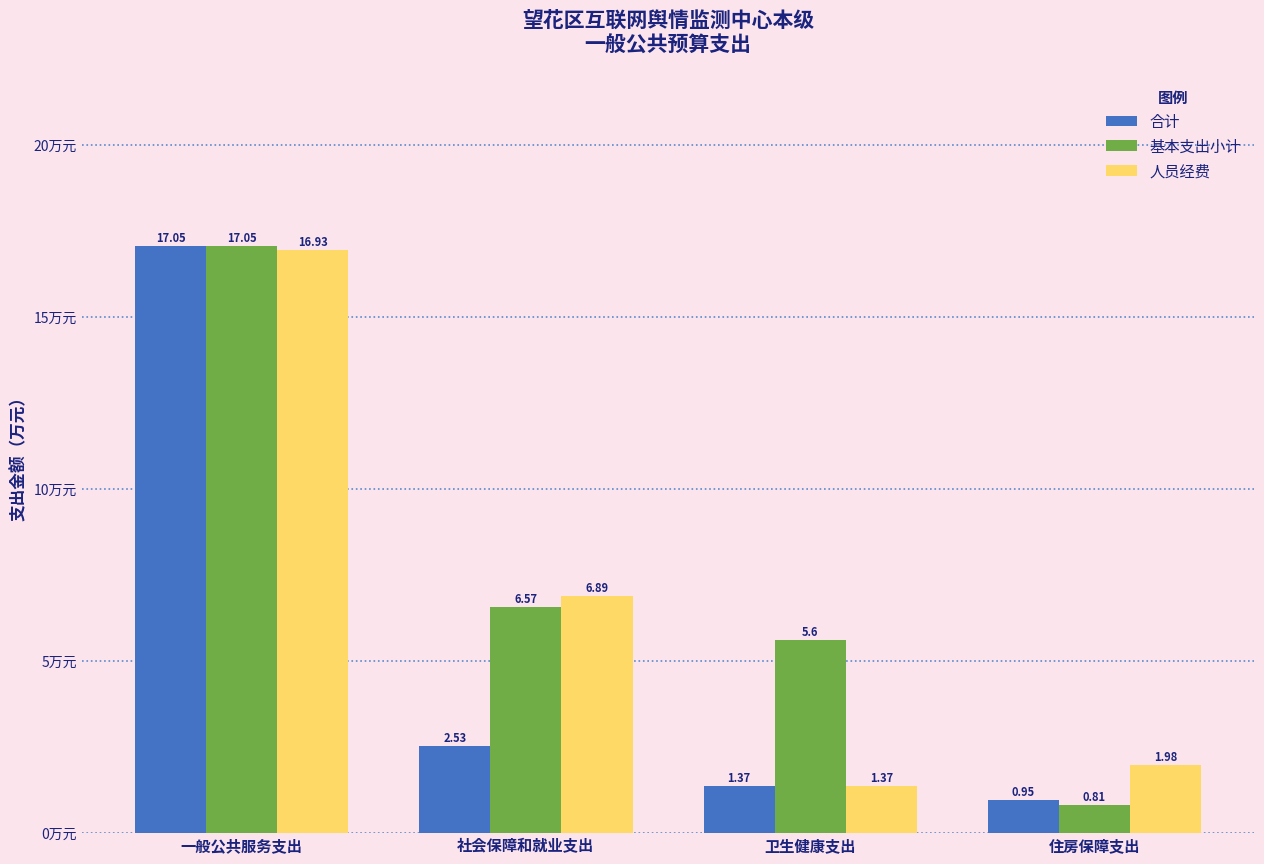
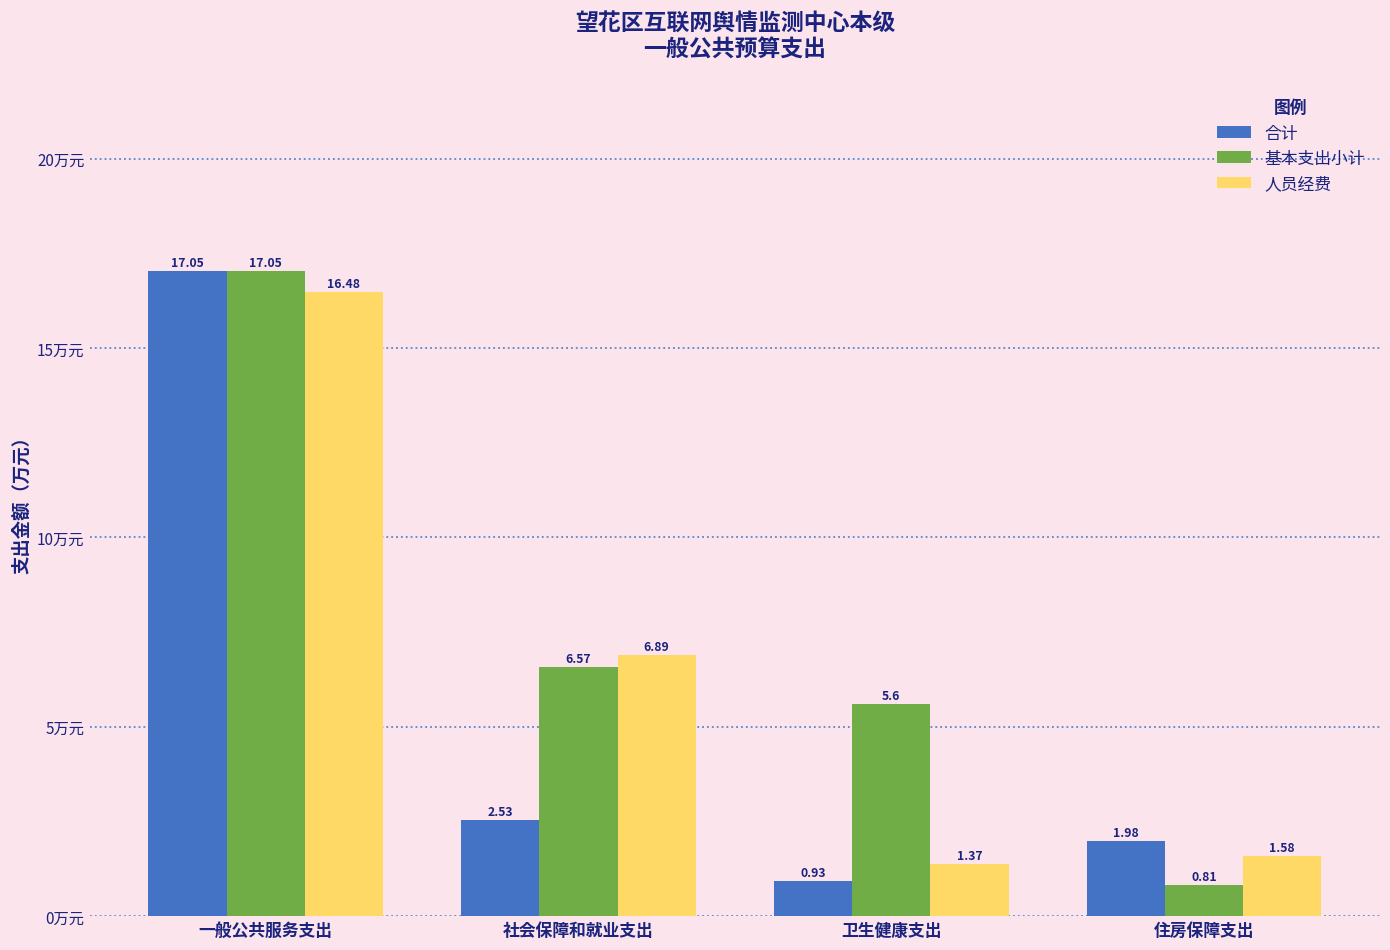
  {
    "合计": {
      "一般公共服务支出": 17.05,
      "社会保障和就业支出": 2.53,
-     "卫生健康支出": 1.37,
-     "住房保障支出": 0.95
+     "卫生健康支出": 0.93,
+     "住房保障支出": 1.98
    },
    "基本支出小计": {
      "一般公共服务支出": 17.05,
      "社会保障和就业支出": 6.57,
      "卫生健康支出": 5.6,
      "住房保障支出": 0.81
    },
    "人员经费": {
-     "一般公共服务支出": 16.93,
+     "一般公共服务支出": 16.48,
      "社会保障和就业支出": 6.89,
      "卫生健康支出": 1.37,
-     "住房保障支出": 1.98
+     "住房保障支出": 1.58
    }
  }
